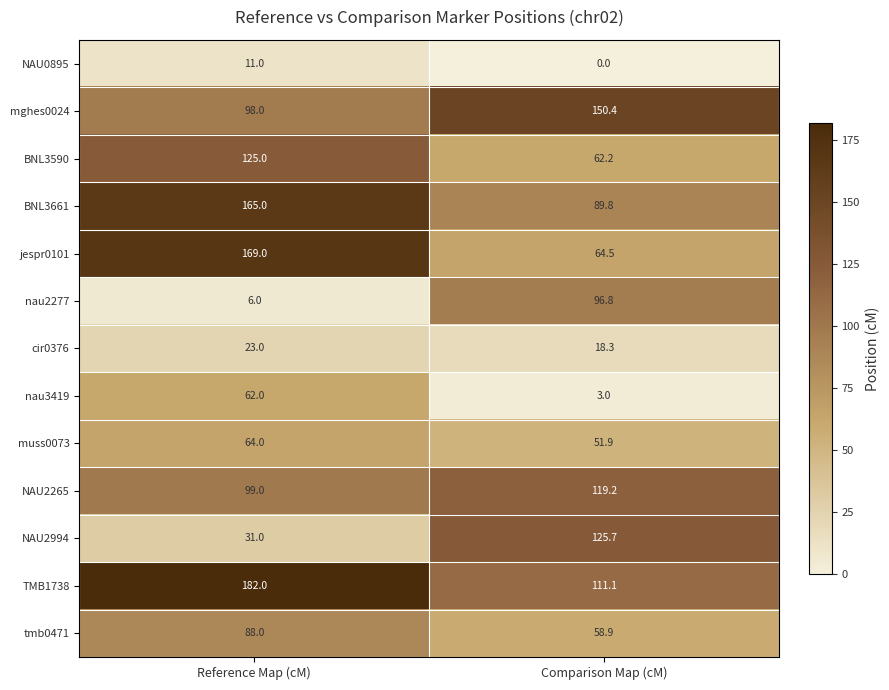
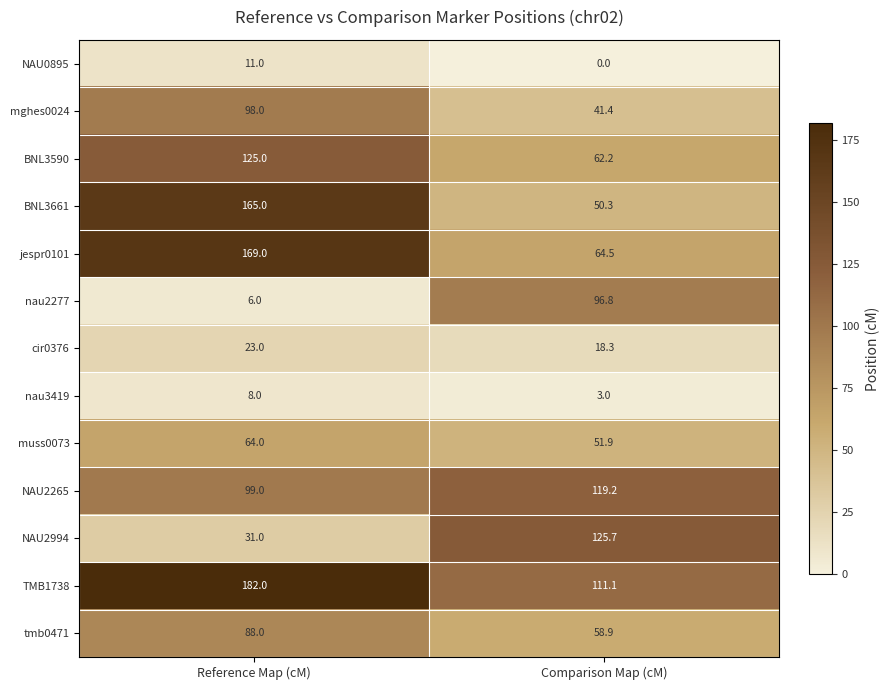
  {
    "NAU0895": {
      "Reference Map (cM)": 11.0,
      "Comparison Map (cM)": 0.0
    },
    "mghes0024": {
      "Reference Map (cM)": 98.0,
-     "Comparison Map (cM)": 150.4
+     "Comparison Map (cM)": 41.4
    },
    "BNL3590": {
      "Reference Map (cM)": 125.0,
      "Comparison Map (cM)": 62.2
    },
    "BNL3661": {
      "Reference Map (cM)": 165.0,
-     "Comparison Map (cM)": 89.8
+     "Comparison Map (cM)": 50.3
    },
    "jespr0101": {
      "Reference Map (cM)": 169.0,
      "Comparison Map (cM)": 64.5
    },
    "nau2277": {
      "Reference Map (cM)": 6.0,
      "Comparison Map (cM)": 96.8
    },
    "cir0376": {
      "Reference Map (cM)": 23.0,
      "Comparison Map (cM)": 18.3
    },
    "nau3419": {
-     "Reference Map (cM)": 62.0,
+     "Reference Map (cM)": 8.0,
      "Comparison Map (cM)": 3.0
    },
    "muss0073": {
      "Reference Map (cM)": 64.0,
      "Comparison Map (cM)": 51.9
    },
    "NAU2265": {
      "Reference Map (cM)": 99.0,
      "Comparison Map (cM)": 119.2
    },
    "NAU2994": {
      "Reference Map (cM)": 31.0,
      "Comparison Map (cM)": 125.7
    },
    "TMB1738": {
      "Reference Map (cM)": 182.0,
      "Comparison Map (cM)": 111.1
    },
    "tmb0471": {
      "Reference Map (cM)": 88.0,
      "Comparison Map (cM)": 58.9
    }
  }
